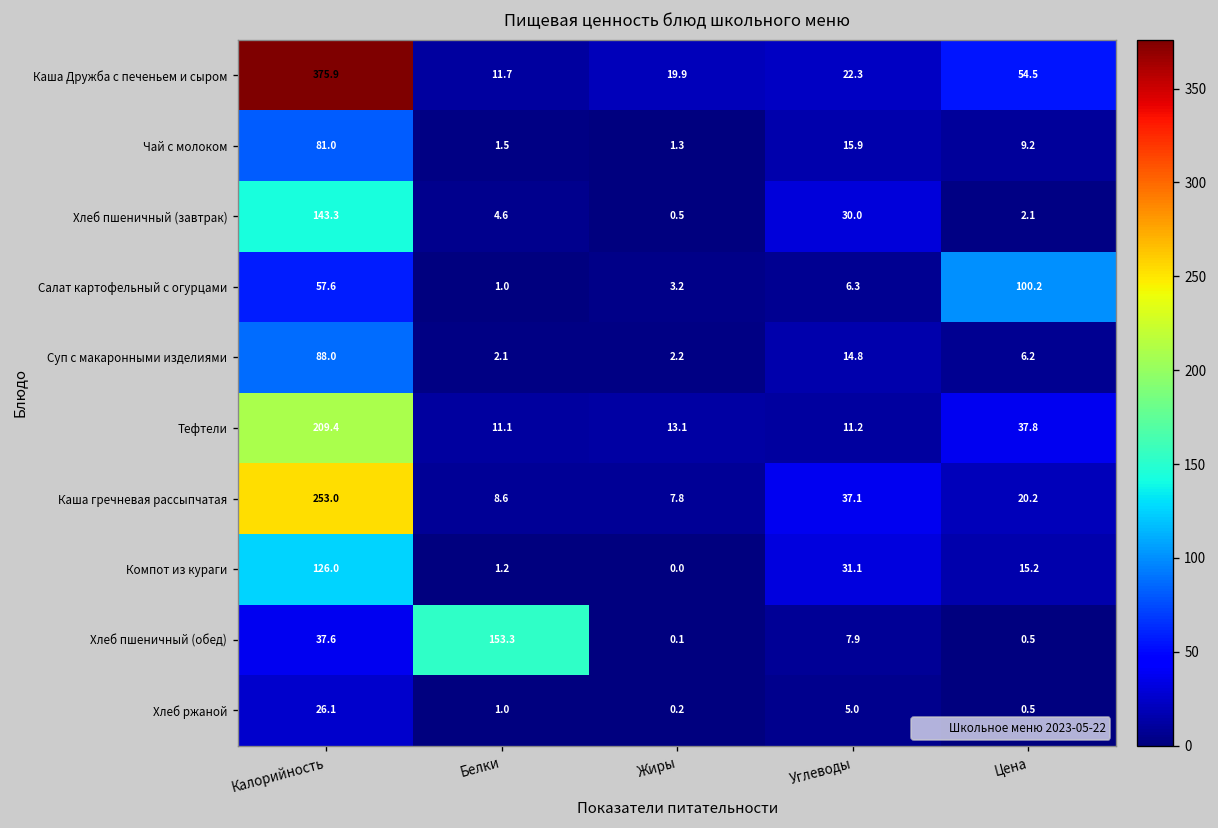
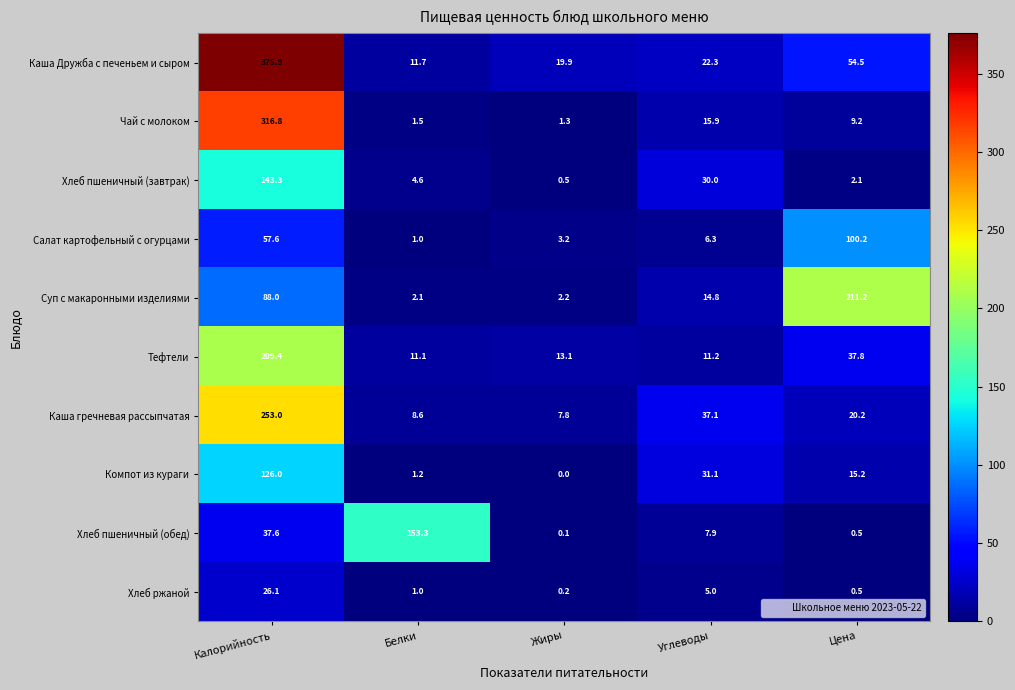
  {
    "Каша Дружба с печеньем и сыром": {
      "Калорийность": 375.9,
      "Белки": 11.7,
      "Жиры": 19.9,
      "Углеводы": 22.3,
      "Цена": 54.5
    },
    "Чай с молоком": {
-     "Калорийность": 81.0,
+     "Калорийность": 316.8,
      "Белки": 1.5,
      "Жиры": 1.3,
      "Углеводы": 15.9,
      "Цена": 9.2
    },
    "Хлеб пшеничный (завтрак)": {
      "Калорийность": 143.3,
      "Белки": 4.6,
      "Жиры": 0.5,
      "Углеводы": 30.0,
      "Цена": 2.1
    },
    "Салат картофельный с огурцами": {
      "Калорийность": 57.6,
      "Белки": 1.0,
      "Жиры": 3.2,
      "Углеводы": 6.3,
      "Цена": 100.2
    },
    "Суп с макаронными изделиями": {
      "Калорийность": 88.0,
      "Белки": 2.1,
      "Жиры": 2.2,
      "Углеводы": 14.8,
-     "Цена": 6.2
+     "Цена": 211.2
    },
    "Тефтели": {
      "Калорийность": 209.4,
      "Белки": 11.1,
      "Жиры": 13.1,
      "Углеводы": 11.2,
      "Цена": 37.8
    },
    "Каша гречневая рассыпчатая": {
      "Калорийность": 253.0,
      "Белки": 8.6,
      "Жиры": 7.8,
      "Углеводы": 37.1,
      "Цена": 20.2
    },
    "Компот из кураги": {
      "Калорийность": 126.0,
      "Белки": 1.2,
      "Жиры": 0.0,
      "Углеводы": 31.1,
      "Цена": 15.2
    },
    "Хлеб пшеничный (обед)": {
      "Калорийность": 37.6,
      "Белки": 153.3,
      "Жиры": 0.1,
      "Углеводы": 7.9,
      "Цена": 0.5
    },
    "Хлеб ржаной": {
      "Калорийность": 26.1,
      "Белки": 1.0,
      "Жиры": 0.2,
      "Углеводы": 5.0,
      "Цена": 0.5
    }
  }
